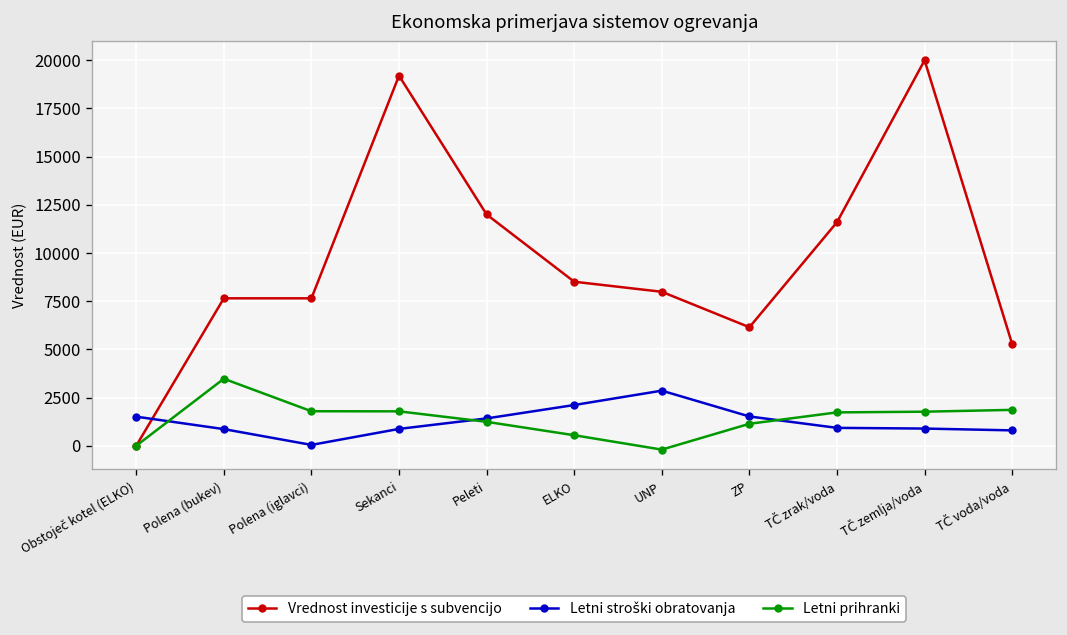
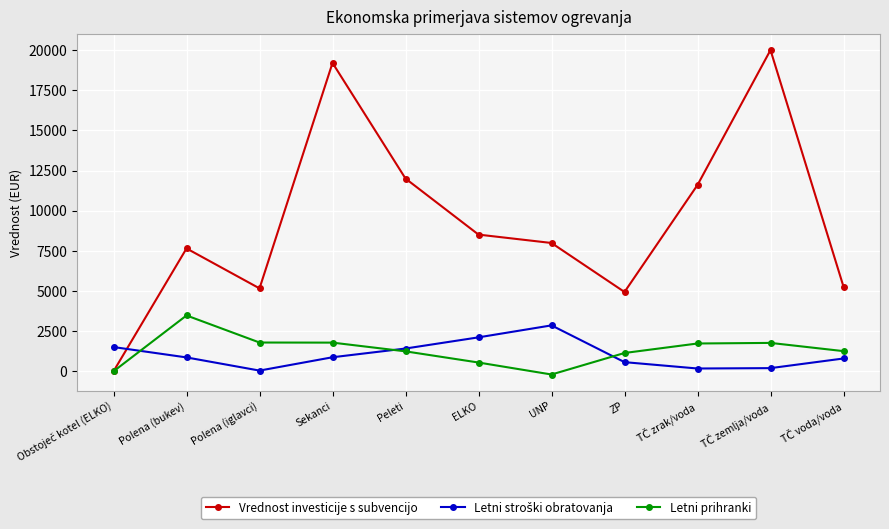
  {
    "Vrednost investicije s subvencijo": {
      "Polena (bukev)": 7700,
-     "Polena (iglavci)": 7700,
+     "Polena (iglavci)": 5200,
      "Sekanci": 19200,
      "Peleti": 12000,
      "ELKO": 8500,
      "UNP": 8000,
-     "ZP": 6200,
+     "ZP": 4900,
      "TČ zrak/voda": 11600,
      "TČ zemlja/voda": 20000,
      "TČ voda/voda": 5300
    },
    "Letni stroški obratovanja": {
      "Obstoječ kotel (ELKO)": 1500,
      "Polena (bukev)": 900,
      "Polena (iglavci)": 0,
      "Sekanci": 900,
      "Peleti": 1400,
      "ELKO": 2100,
      "UNP": 2900,
-     "ZP": 1500,
-     "TČ zrak/voda": 900,
-     "TČ zemlja/voda": 900,
+     "ZP": 600,
+     "TČ zrak/voda": 200,
+     "TČ zemlja/voda": 200,
      "TČ voda/voda": 800
    },
    "Letni prihranki": {
      "Polena (bukev)": 3500,
      "Polena (iglavci)": 1800,
      "Sekanci": 1800,
      "Peleti": 1200,
      "ELKO": 500,
      "UNP": -200,
      "ZP": 1100,
      "TČ zrak/voda": 1700,
      "TČ zemlja/voda": 1800,
-     "TČ voda/voda": 1900
+     "TČ voda/voda": 1300
    }
  }
